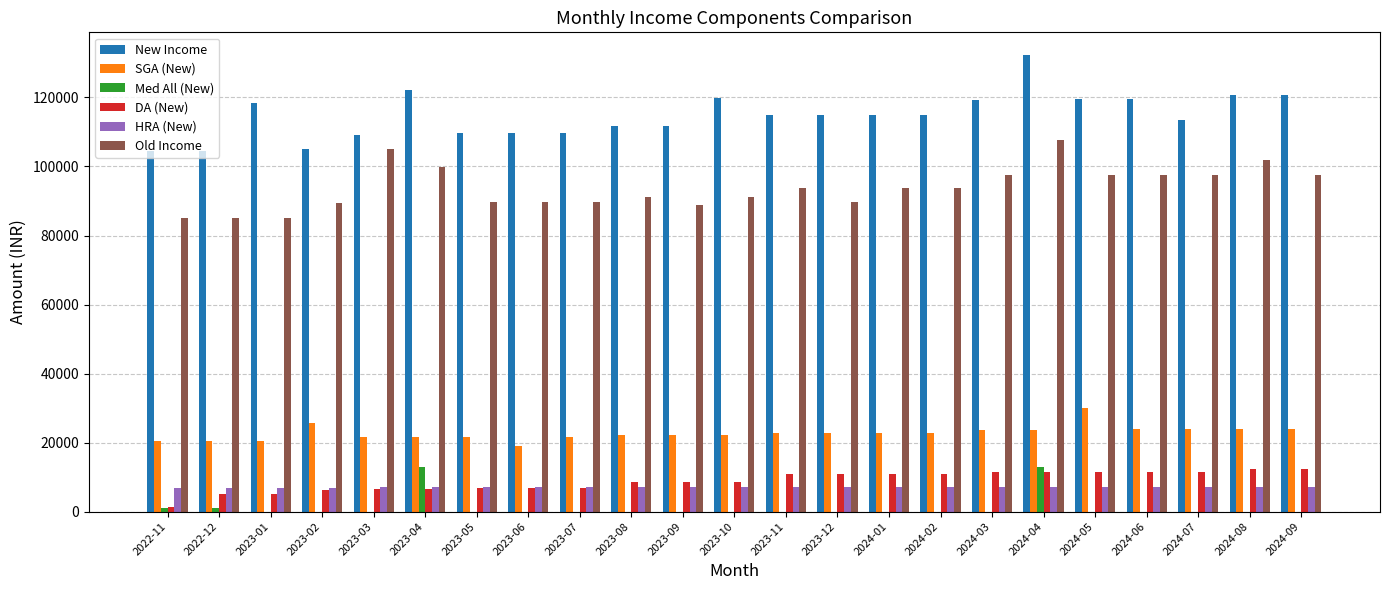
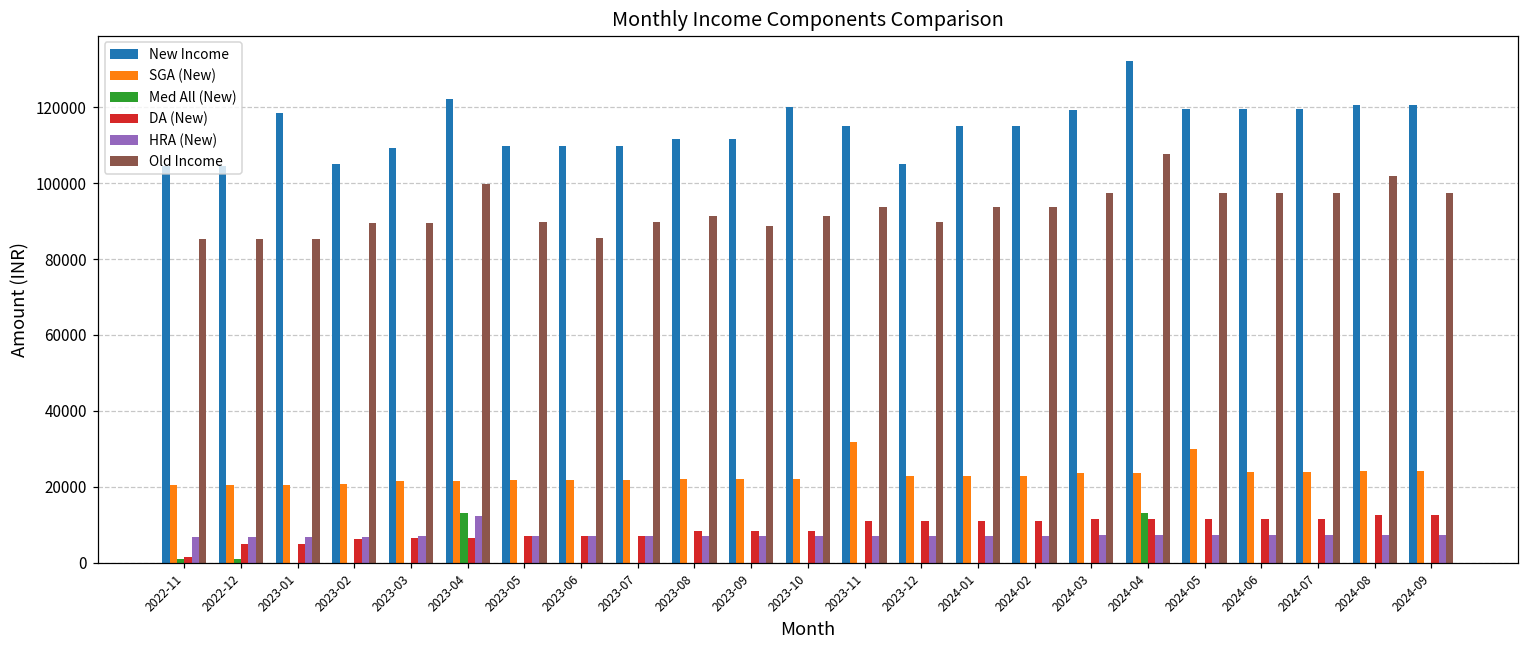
  {
    "New Income": {
      "2023-01": 118000,
      "2023-02": 105000,
      "2023-03": 109000,
      "2023-04": 122000,
      "2023-05": 110000,
      "2023-06": 110000,
      "2023-07": 110000,
      "2023-08": 112000,
      "2023-09": 112000,
      "2023-10": 120000,
      "2023-11": 115000,
-     "2023-12": 115000,
+     "2023-12": 105000,
      "2024-01": 115000,
      "2024-02": 115000,
      "2024-03": 119000,
      "2024-04": 132000,
      "2024-05": 119000,
      "2024-06": 119000,
-     "2024-07": 114000,
+     "2024-07": 119000,
      "2024-08": 121000,
      "2024-09": 121000
    },
    "SGA (New)": {
      "2022-11": 20000,
      "2022-12": 20000,
      "2023-01": 20000,
-     "2023-02": 26000,
+     "2023-02": 21000,
      "2023-03": 22000,
      "2023-04": 22000,
      "2023-05": 22000,
-     "2023-06": 19000,
+     "2023-06": 22000,
      "2023-07": 22000,
      "2023-08": 22000,
      "2023-09": 22000,
      "2023-10": 22000,
-     "2023-11": 23000,
+     "2023-11": 32000,
      "2023-12": 23000,
      "2024-01": 23000,
      "2024-02": 23000,
      "2024-03": 24000,
      "2024-04": 24000,
      "2024-05": 30000,
      "2024-06": 24000,
      "2024-07": 24000,
      "2024-08": 24000,
      "2024-09": 24000
    },
    "Med All (New)": {
      "2022-11": 1000,
      "2022-12": 1000,
      "2023-01": 0,
      "2023-02": 0,
      "2023-03": 0,
      "2023-04": 13000,
      "2023-05": 0,
      "2023-06": 0,
      "2023-07": 0,
      "2023-08": 0,
      "2023-09": 0,
      "2023-10": 0,
      "2023-11": 0,
      "2023-12": 0,
      "2024-01": 0,
      "2024-02": 0,
      "2024-03": 0,
      "2024-04": 13000,
      "2024-05": 0,
      "2024-06": 0,
      "2024-07": 0,
      "2024-08": 0,
      "2024-09": 0
    },
    "DA (New)": {
      "2022-11": 1000,
      "2022-12": 5000,
      "2023-01": 5000,
      "2023-02": 6000,
      "2023-03": 7000,
      "2023-04": 7000,
      "2023-05": 7000,
      "2023-06": 7000,
      "2023-07": 7000,
      "2023-08": 8000,
      "2023-09": 8000,
      "2023-10": 8000,
      "2023-11": 11000,
      "2023-12": 11000,
      "2024-01": 11000,
      "2024-02": 11000,
      "2024-03": 11000,
      "2024-04": 11000,
      "2024-05": 12000,
      "2024-06": 12000,
      "2024-07": 12000,
      "2024-08": 12000,
      "2024-09": 12000
    },
    "HRA (New)": {
      "2022-11": 7000,
      "2022-12": 7000,
      "2023-01": 7000,
      "2023-02": 7000,
      "2023-03": 7000,
-     "2023-04": 7000,
+     "2023-04": 12000,
      "2023-05": 7000,
      "2023-06": 7000,
      "2023-07": 7000,
      "2023-08": 7000,
      "2023-09": 7000,
      "2023-10": 7000,
      "2023-11": 7000,
      "2023-12": 7000,
      "2024-01": 7000,
      "2024-02": 7000,
      "2024-03": 7000,
      "2024-04": 7000,
      "2024-05": 7000,
      "2024-06": 7000,
      "2024-07": 7000,
      "2024-08": 7000,
      "2024-09": 7000
    },
    "Old Income": {
      "2022-11": 85000,
      "2022-12": 85000,
      "2023-01": 85000,
      "2023-02": 90000,
-     "2023-03": 105000,
+     "2023-03": 89000,
      "2023-04": 100000,
      "2023-05": 90000,
-     "2023-06": 90000,
+     "2023-06": 85000,
      "2023-07": 90000,
      "2023-08": 91000,
      "2023-09": 89000,
      "2023-10": 91000,
      "2023-11": 94000,
      "2023-12": 90000,
      "2024-01": 94000,
      "2024-02": 94000,
      "2024-03": 97000,
      "2024-04": 108000,
      "2024-05": 97000,
      "2024-06": 97000,
      "2024-07": 97000,
      "2024-08": 102000,
      "2024-09": 97000
    }
  }
